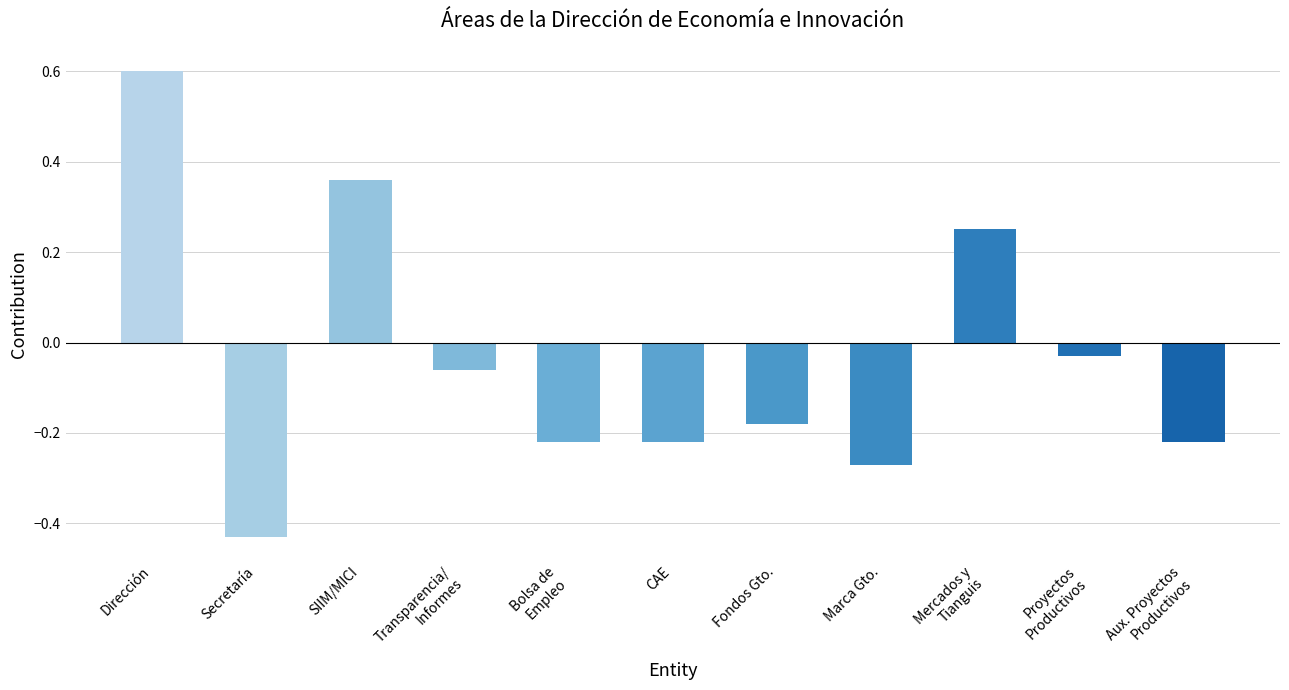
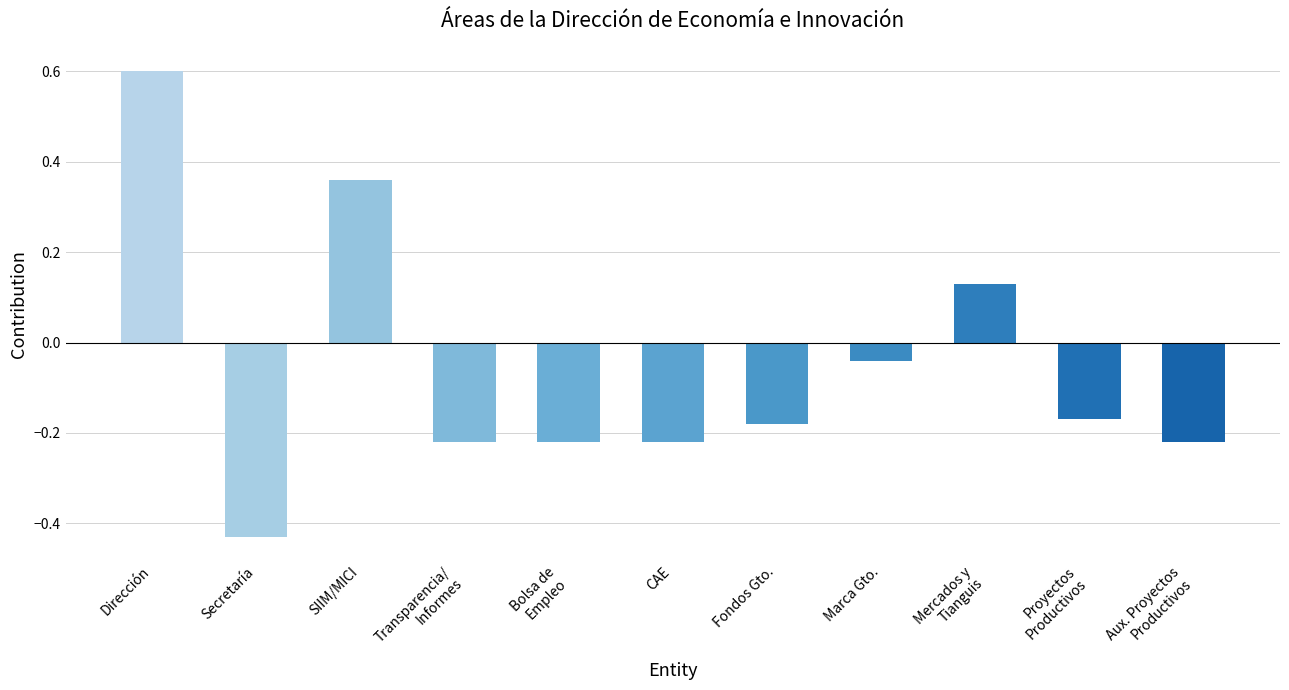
  {
    "Dirección": 0.60,
    "Secretaría": -0.43,
    "SIIM/MICI": 0.36,
-   "Transparencia/ Informes": -0.06,
+   "Transparencia/ Informes": -0.22,
    "Bolsa de Empleo": -0.22,
    "CAE": -0.22,
    "Fondos Gto.": -0.18,
-   "Marca Gto.": -0.27,
-   "Mercados y Tianguis": 0.25,
-   "Proyectos Productivos": -0.03,
+   "Marca Gto.": -0.04,
+   "Mercados y Tianguis": 0.13,
+   "Proyectos Productivos": -0.17,
    "Aux. Proyectos Productivos": -0.22
  }
